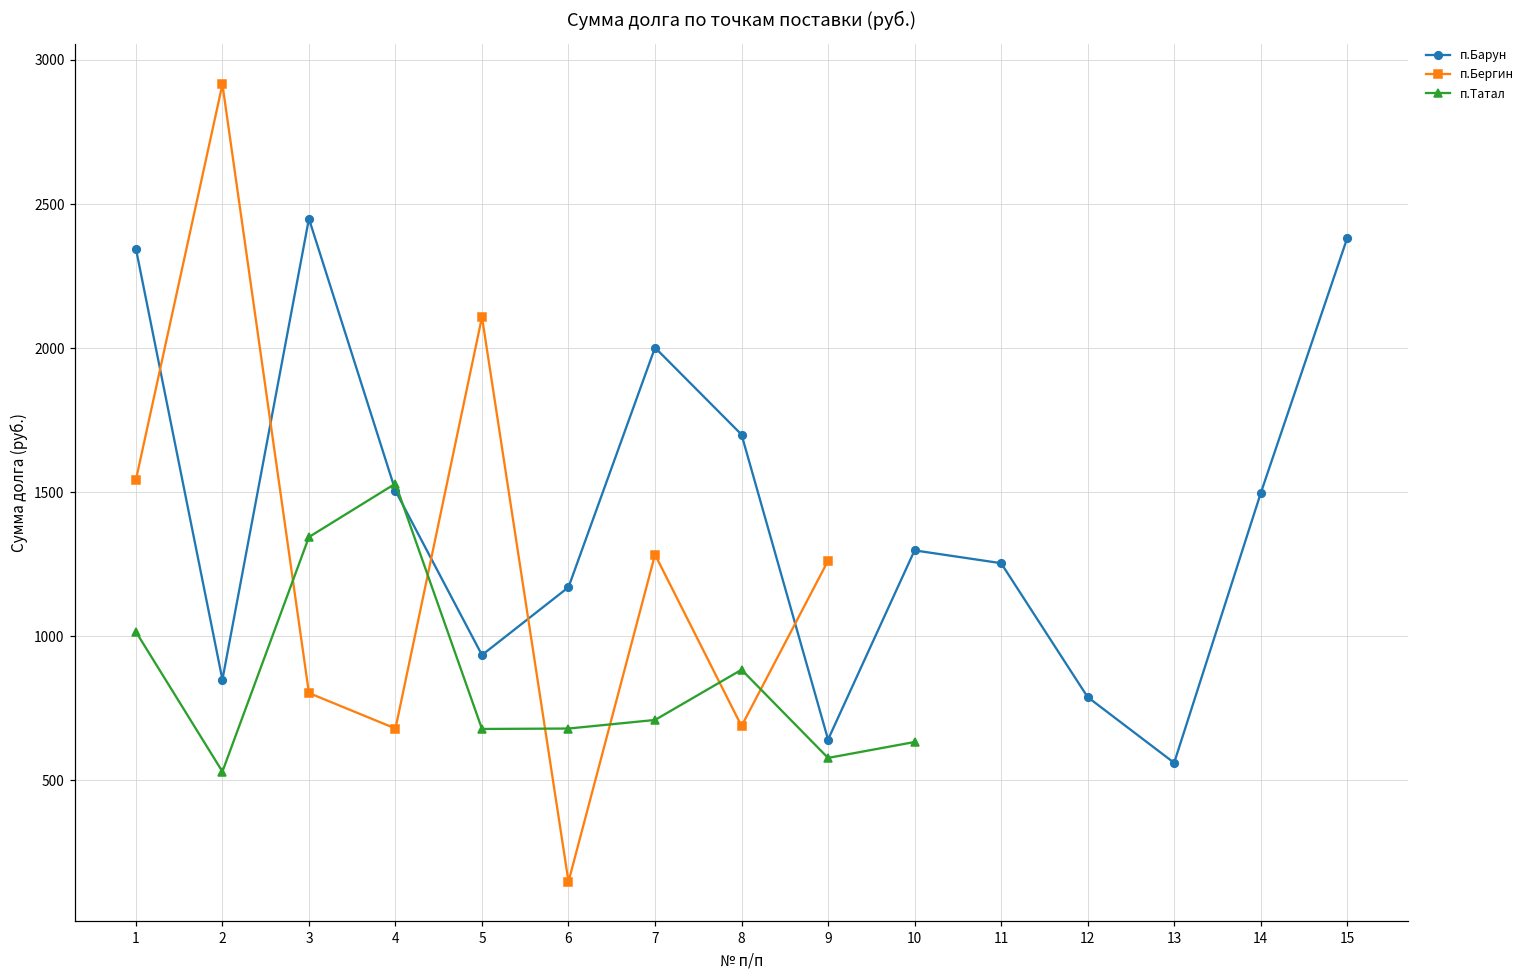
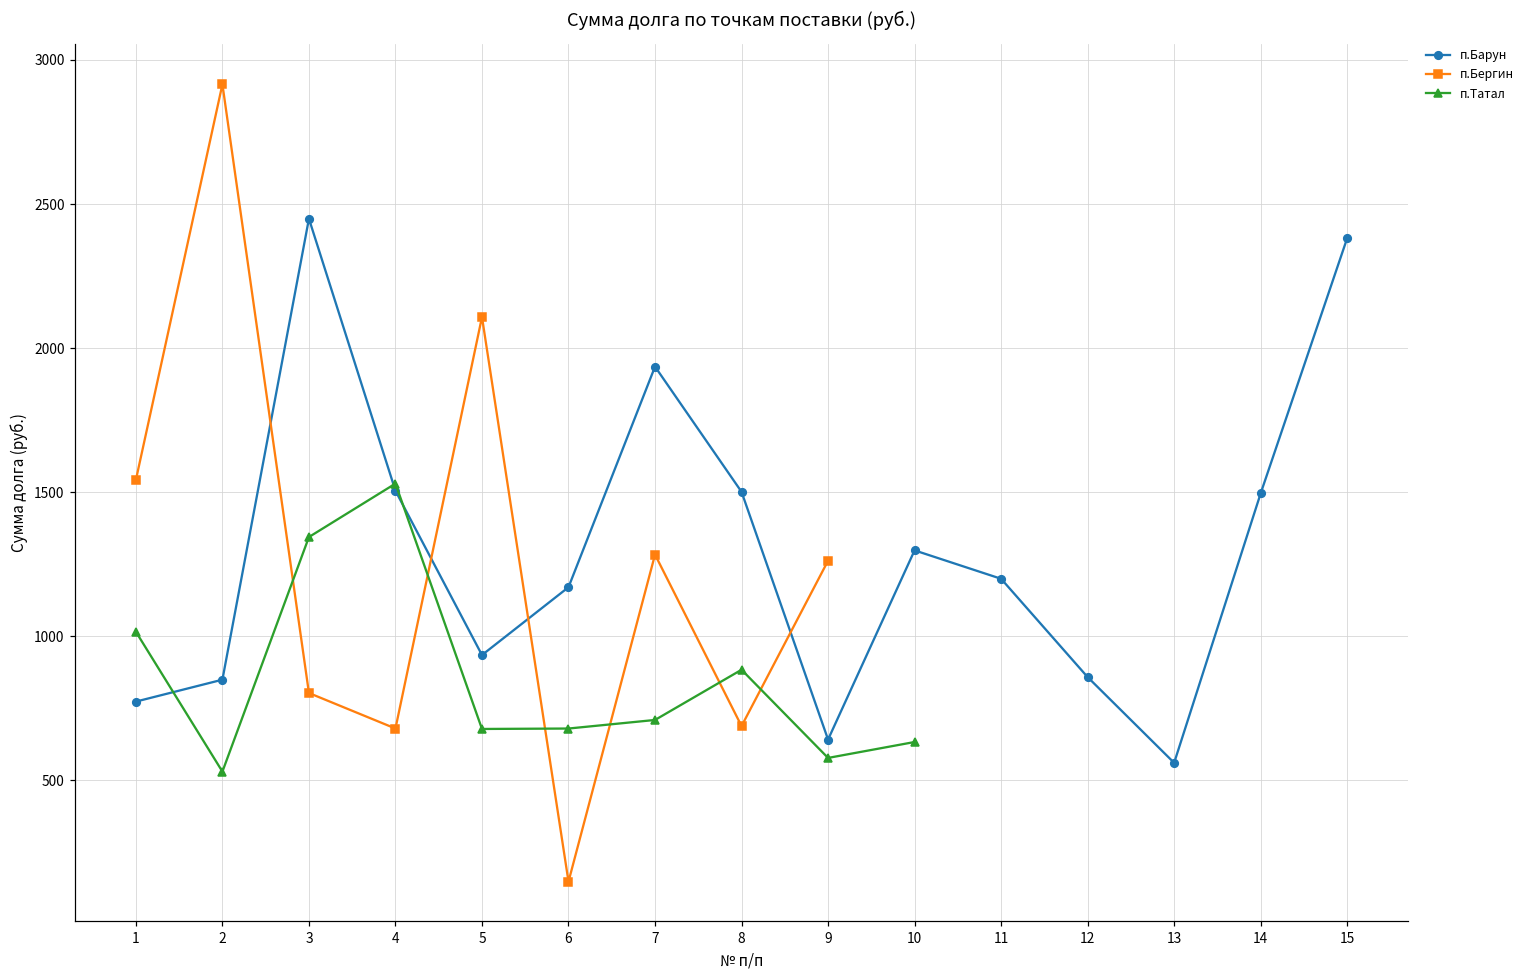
  {
    "п.Барун": {
-     "1": 2350,
+     "1": 770,
      "2": 850,
      "3": 2450,
      "4": 1510,
      "5": 940,
      "6": 1170,
-     "7": 2000,
-     "8": 1700,
+     "7": 1940,
+     "8": 1500,
      "9": 640,
      "10": 1300,
-     "11": 1250,
-     "12": 790,
+     "11": 1200,
+     "12": 860,
      "13": 560,
      "14": 1500,
      "15": 2380
    },
    "п.Бергин": {
      "1": 1540,
      "2": 2920,
      "3": 800,
      "4": 680,
      "5": 2110,
      "6": 150,
      "7": 1280,
      "8": 690,
      "9": 1260
    },
    "п.Татал": {
      "1": 1020,
      "2": 530,
      "3": 1340,
      "4": 1530,
      "5": 680,
      "6": 680,
      "7": 710,
      "8": 880,
      "9": 580,
      "10": 630
    }
  }
